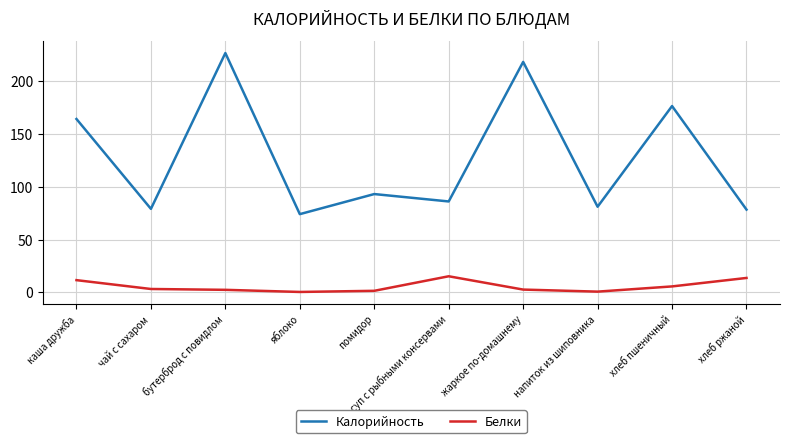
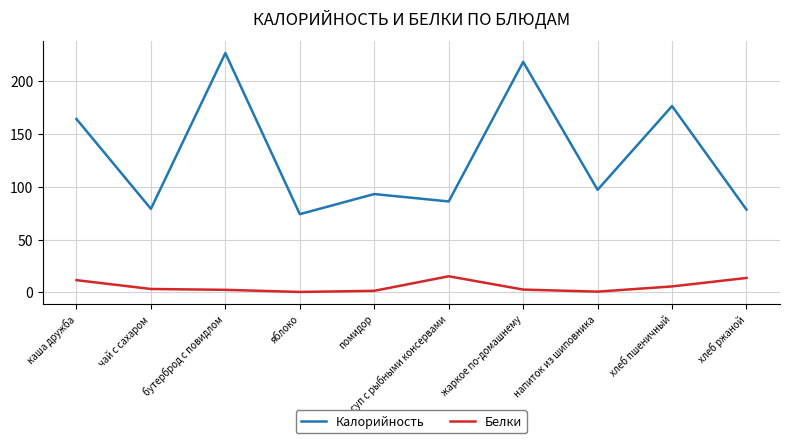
  {
    "Калорийность": {
      "каша дружба": 164,
      "чай с сахаром": 79,
      "бутерброд с повидлом": 226,
      "яблоко": 74,
      "помидор": 93,
      "суп с рыбными консервами": 86,
      "жаркое по-домашнему": 218,
-     "напиток из шиповника": 81,
+     "напиток из шиповника": 97,
      "хлеб пшеничный": 176,
      "хлеб ржаной": 78
    },
    "Белки": {
      "каша дружба": 12,
      "чай с сахаром": 3,
      "бутерброд с повидлом": 2,
      "яблоко": 0,
      "помидор": 1,
      "суп с рыбными консервами": 15,
      "жаркое по-домашнему": 3,
      "напиток из шиповника": 1,
      "хлеб пшеничный": 6,
      "хлеб ржаной": 14
    }
  }
